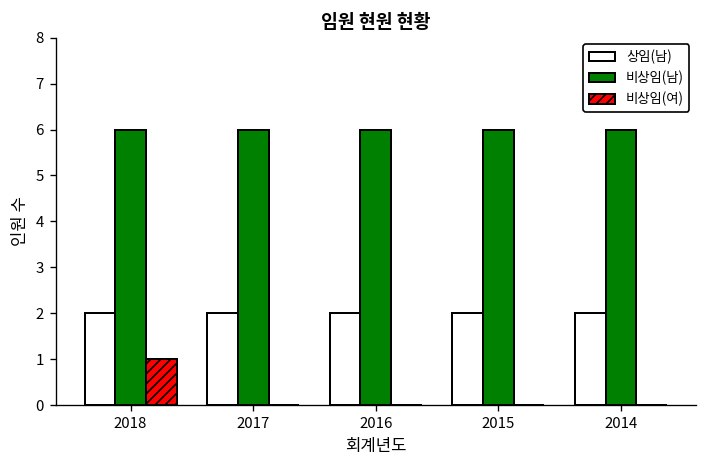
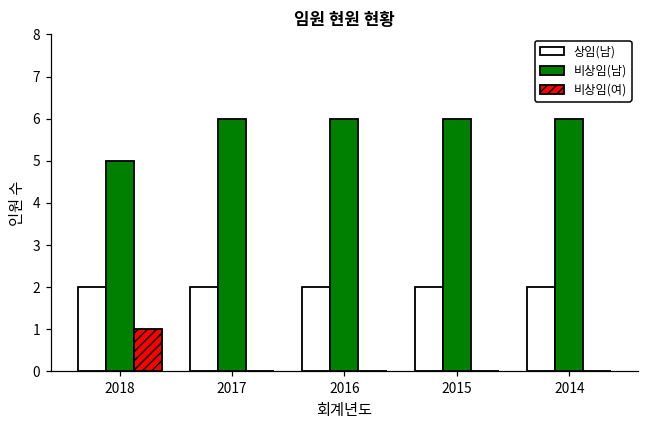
  {
    "상임(남)": {
      "2018": 2,
      "2017": 2,
      "2016": 2,
      "2015": 2,
      "2014": 2
    },
    "비상임(남)": {
-     "2018": 6,
+     "2018": 5,
      "2017": 6,
      "2016": 6,
      "2015": 6,
      "2014": 6
    },
    "비상임(여)": {
      "2018": 1,
      "2017": 0,
      "2016": 0,
      "2015": 0,
      "2014": 0
    }
  }
